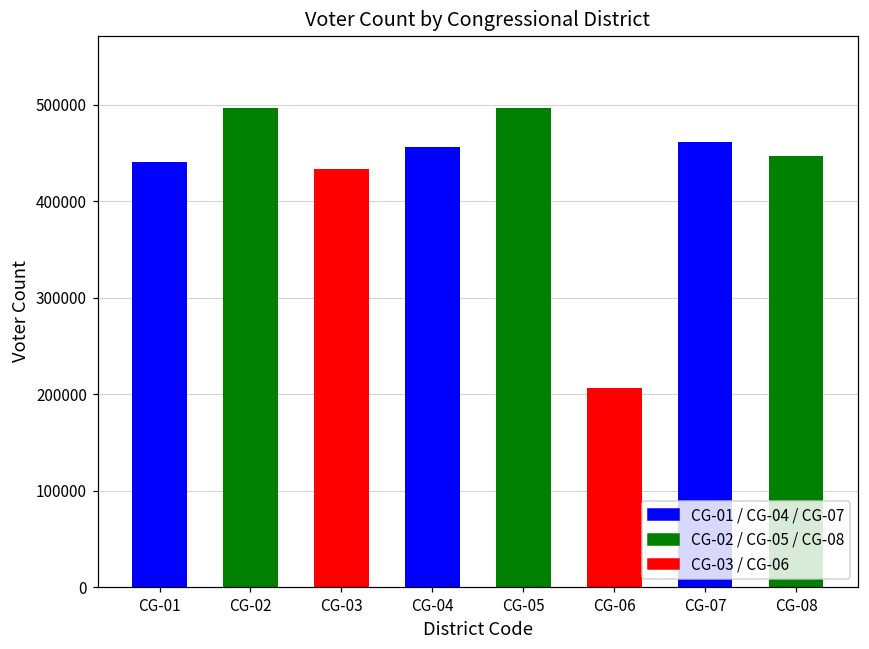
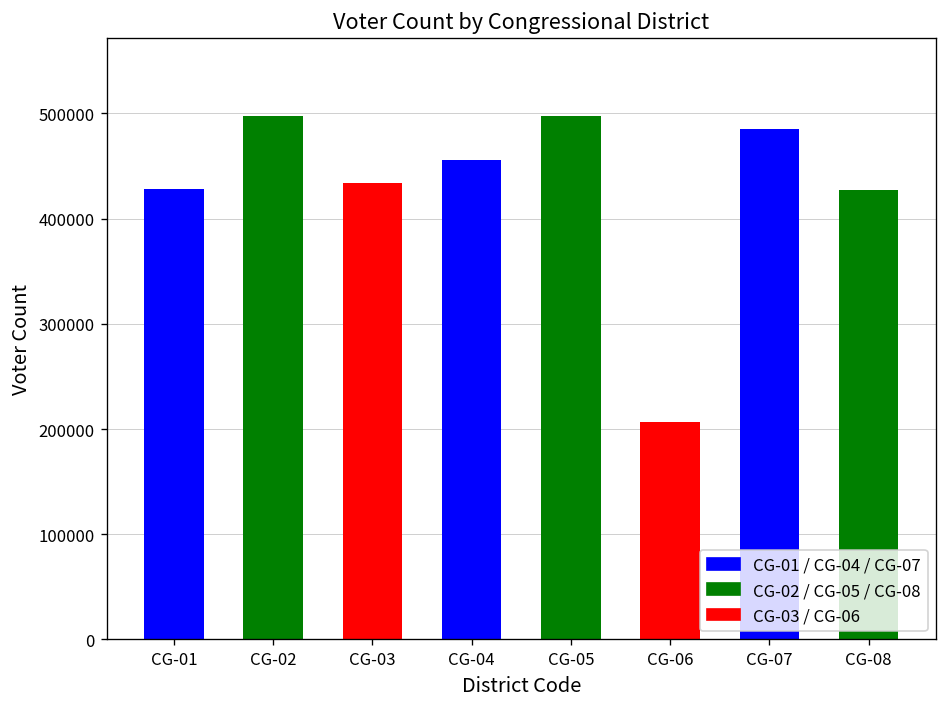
  {
-   "CG-01": 440000,
+   "CG-01": 430000,
    "CG-02": 500000,
    "CG-03": 430000,
    "CG-04": 460000,
    "CG-05": 500000,
    "CG-06": 210000,
-   "CG-07": 460000,
-   "CG-08": 450000
+   "CG-07": 490000,
+   "CG-08": 430000
  }
